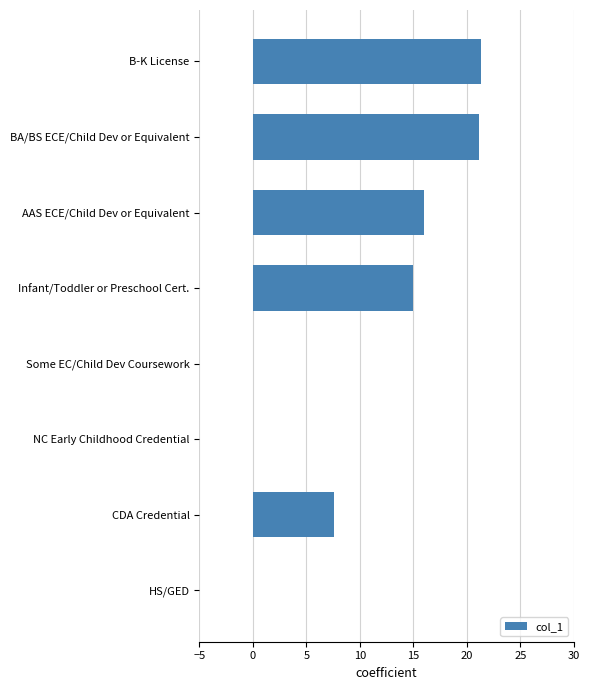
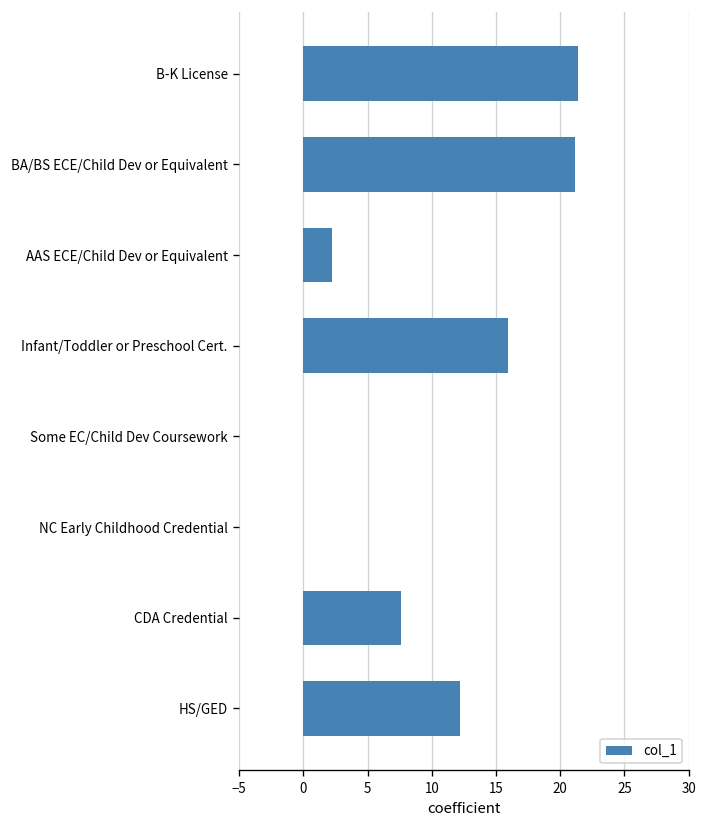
  {
    "B-K License": 21.4,
    "BA/BS ECE/Child Dev or Equivalent": 21.2,
-   "AAS ECE/Child Dev or Equivalent": 16.0,
-   "Infant/Toddler or Preschool Cert.": 14.9,
+   "AAS ECE/Child Dev or Equivalent": 2.2,
+   "Infant/Toddler or Preschool Cert.": 15.9,
    "Some EC/Child Dev Coursework": 0.0,
    "NC Early Childhood Credential": 0.0,
    "CDA Credential": 7.6,
-   "HS/GED": 0.0
+   "HS/GED": 12.2
  }
